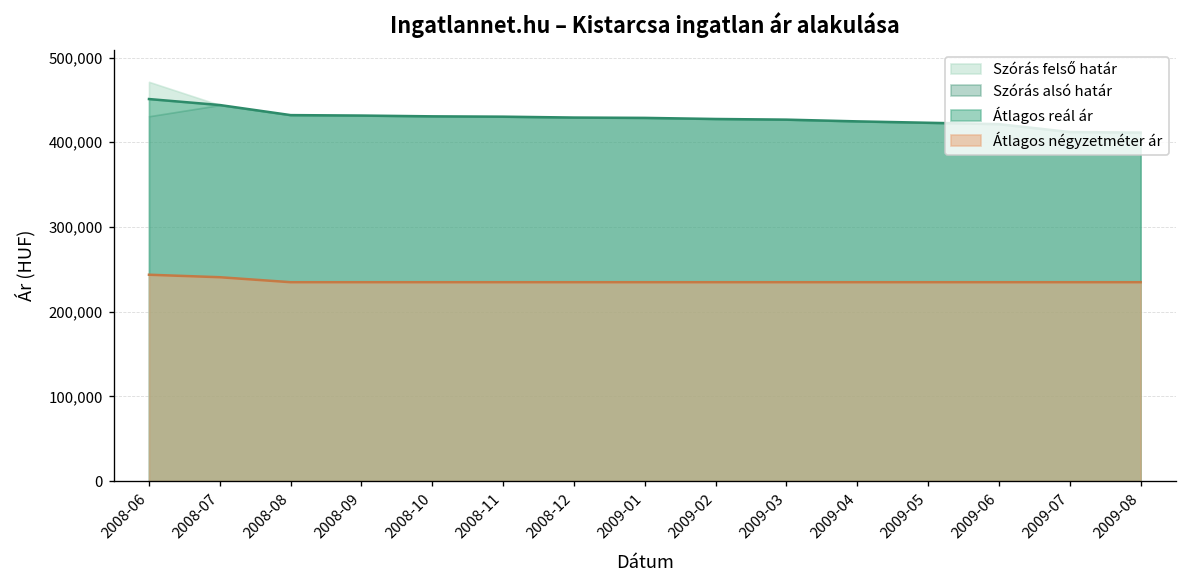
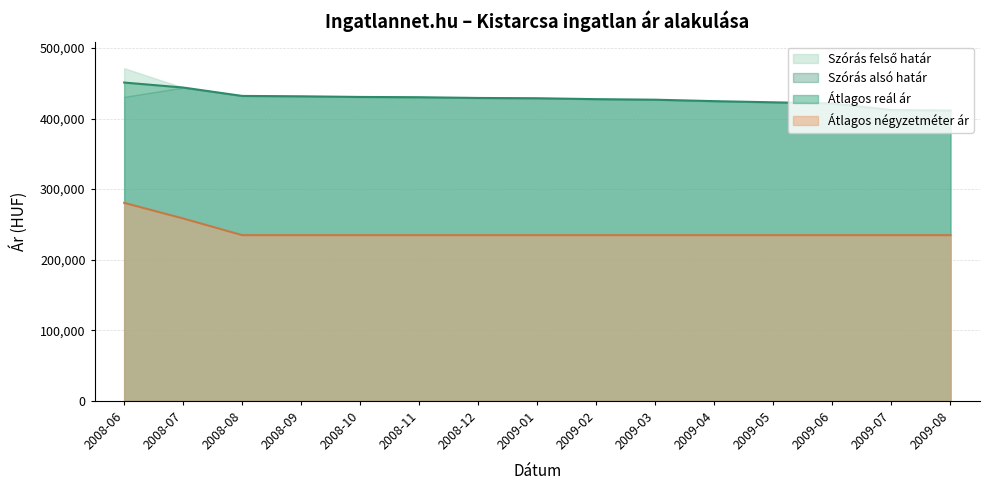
  {
    "Átlagos négyzetméter ár": {
-     "2008-06": "240,000",
-     "2008-07": "240,000",
+     "2008-06": "280,000",
+     "2008-07": "260,000",
      "2008-08": "230,000",
      "2008-09": "230,000",
      "2008-10": "230,000",
      "2008-11": "230,000",
      "2008-12": "230,000",
      "2009-01": "230,000",
      "2009-02": "230,000",
      "2009-03": "230,000",
      "2009-04": "230,000",
      "2009-05": "230,000",
      "2009-06": "230,000",
      "2009-07": "230,000",
      "2009-08": "230,000"
    }
  }
